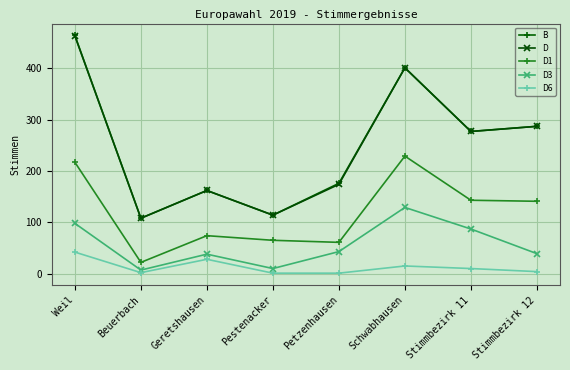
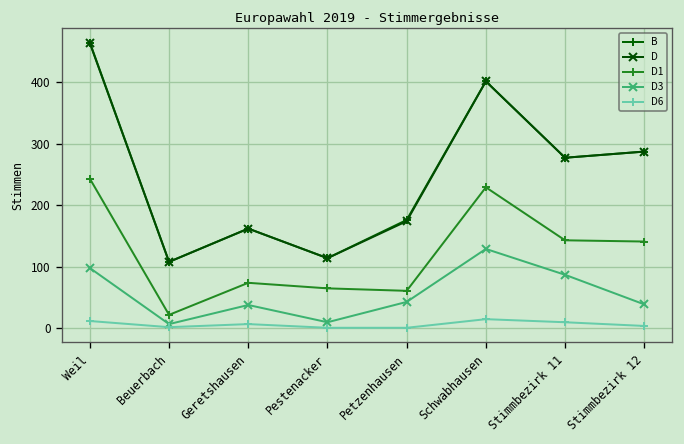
  {
    "D1": {
-     "Weil": 220,
+     "Weil": 240,
      "Beuerbach": 20,
      "Geretshausen": 70,
      "Pestenacker": 70,
      "Petzenhausen": 60,
      "Schwabhausen": 230,
      "Stimmbezirk 11": 140,
      "Stimmbezirk 12": 140
    },
    "D3": {
      "Weil": 100,
      "Geretshausen": 40,
      "Pestenacker": 10,
      "Petzenhausen": 40,
      "Schwabhausen": 130,
      "Stimmbezirk 11": 90,
      "Stimmbezirk 12": 40
    },
    "D6": {
-     "Weil": 40,
-     "Geretshausen": 30,
+     "Weil": 10,
+     "Geretshausen": 10,
      "Pestenacker": 0,
      "Petzenhausen": 0,
      "Schwabhausen": 20,
      "Stimmbezirk 11": 10,
      "Stimmbezirk 12": 0
    }
  }
